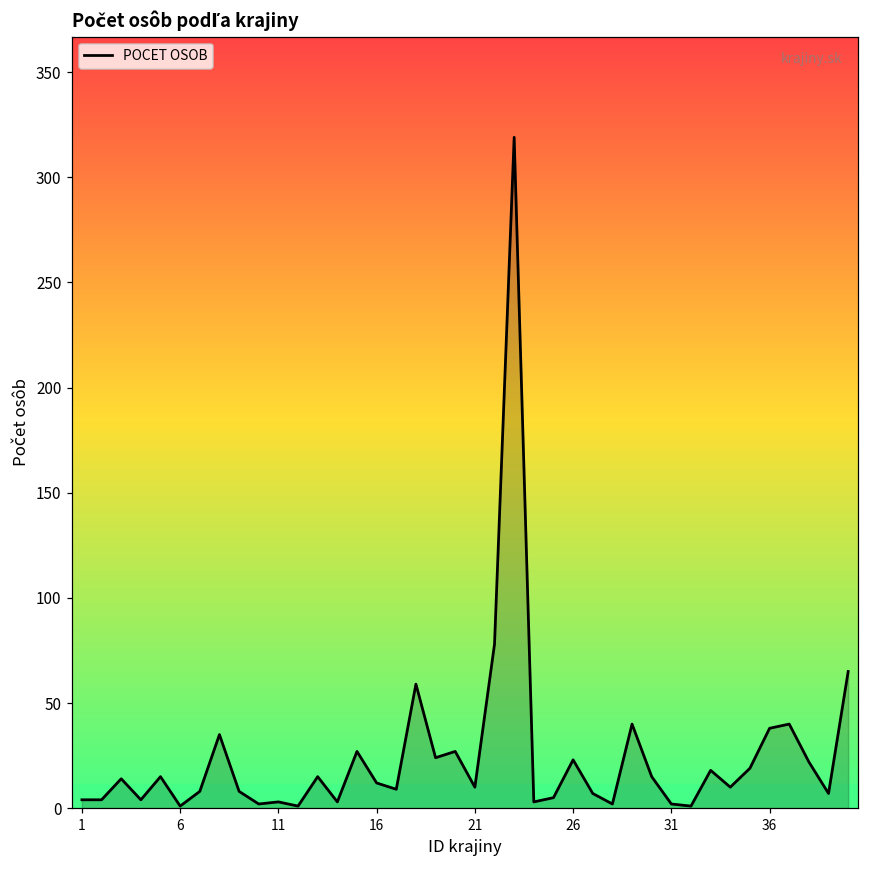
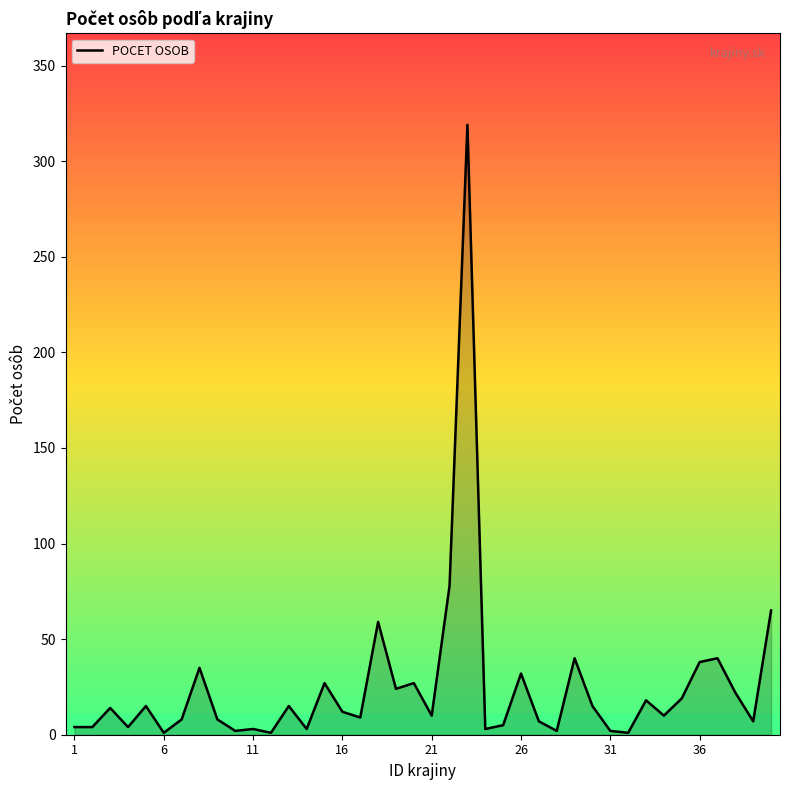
  {
    "16": 12,
-   "26": 23,
+   "26": 32,
    "36": 38
  }
